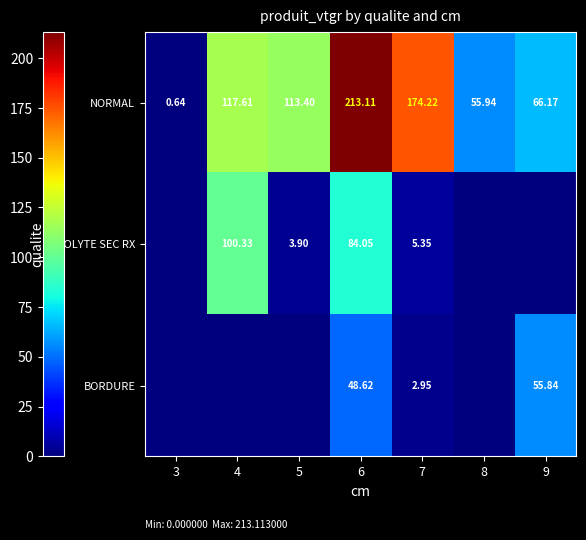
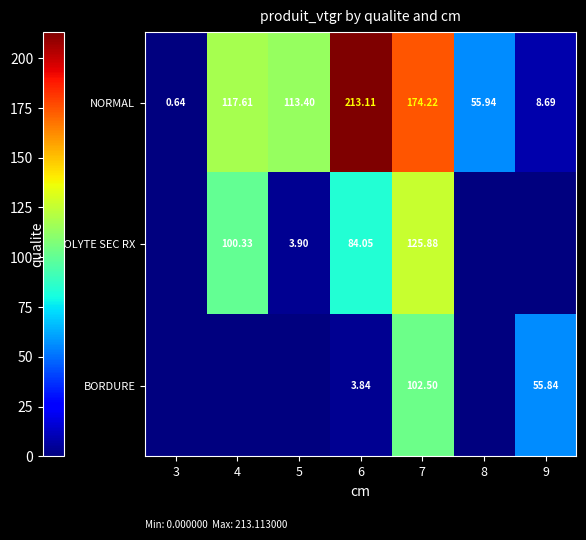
  {
    "NORMAL": {
      "3": 0.64,
      "4": 117.61,
      "5": 113.40,
      "6": 213.11,
      "7": 174.22,
      "8": 55.94,
-     "9": 66.17
+     "9": 8.69
    },
    "SCOLYTE SEC RX": {
      "4": 100.33,
      "5": 3.90,
      "6": 84.05,
-     "7": 5.35
+     "7": 125.88
    },
    "BORDURE": {
-     "6": 48.62,
-     "7": 2.95,
+     "6": 3.84,
+     "7": 102.50,
      "9": 55.84
    }
  }
